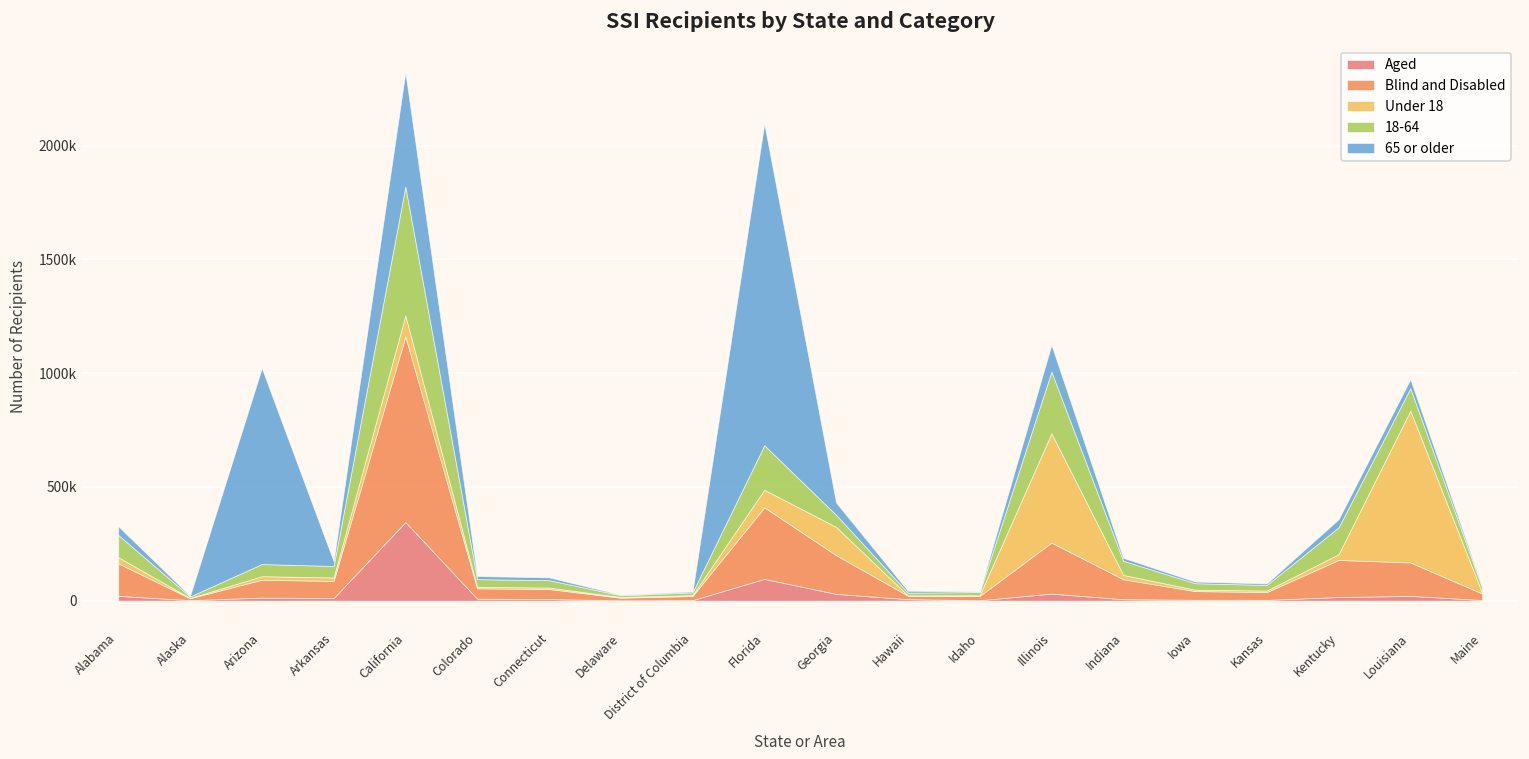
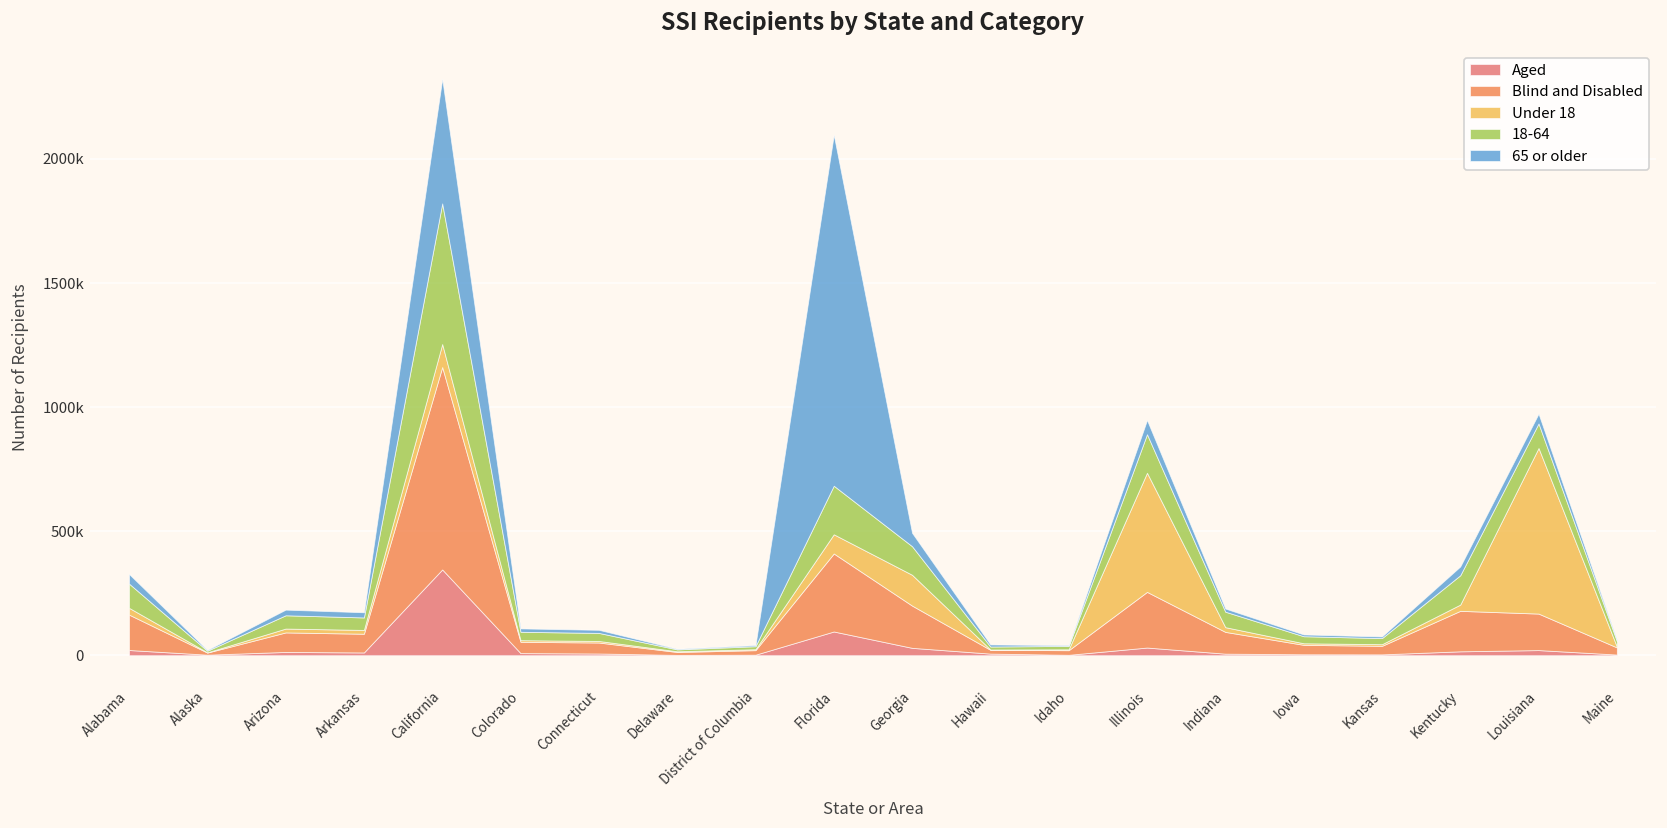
  {
    "Under 18": {
      "Alabama": 30000,
      "Arizona": 20000,
      "Arkansas": 20000,
      "California": 90000,
      "Florida": 80000,
      "Georgia": 120000,
      "Illinois": 480000,
      "Indiana": 20000,
      "Kentucky": 30000,
      "Louisiana": 670000
    },
    "18-64": {
      "Alabama": 100000,
      "Arizona": 50000,
      "Arkansas": 50000,
      "California": 570000,
      "Colorado": 30000,
      "Florida": 200000,
-     "Georgia": 50000,
-     "Illinois": 270000,
+     "Georgia": 120000,
+     "Illinois": 160000,
      "Indiana": 60000,
      "Kentucky": 120000,
      "Louisiana": 100000
    },
    "65 or older": {
      "Alabama": 40000,
-     "Arizona": 860000,
+     "Arizona": 20000,
      "Arkansas": 20000,
      "California": 500000,
      "Colorado": 10000,
      "Florida": 1410000,
      "Georgia": 50000,
-     "Illinois": 120000,
+     "Illinois": 60000,
      "Indiana": 10000,
      "Kentucky": 40000,
      "Louisiana": 40000
    }
  }
